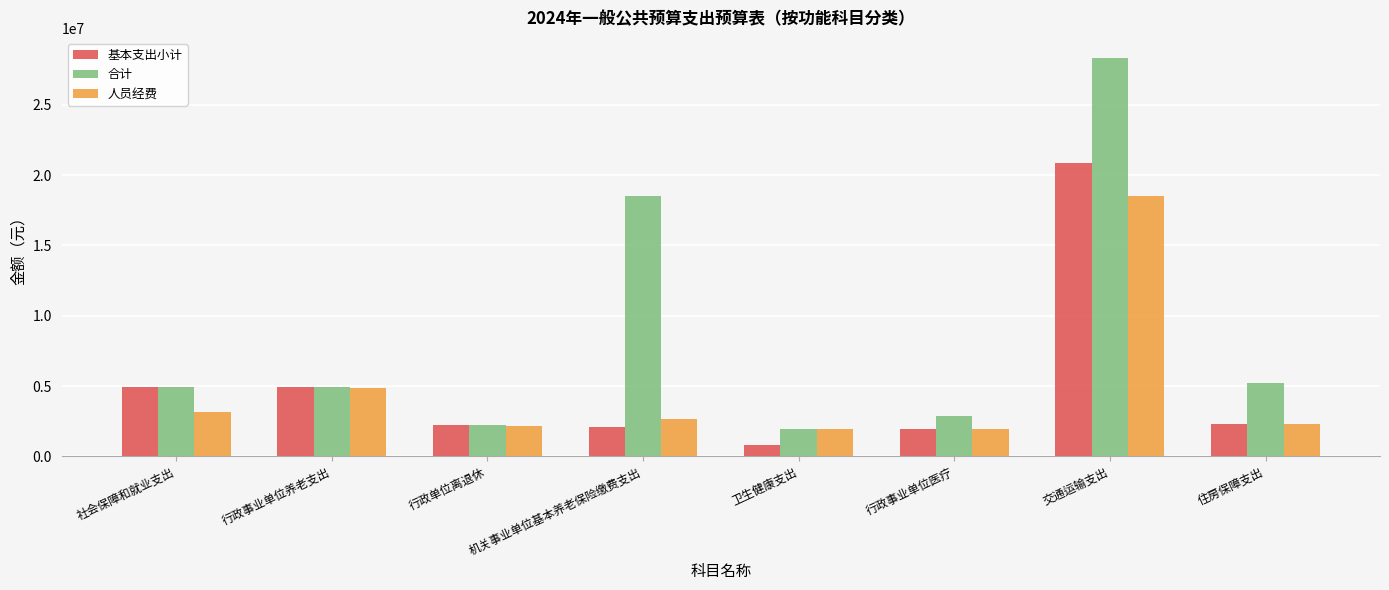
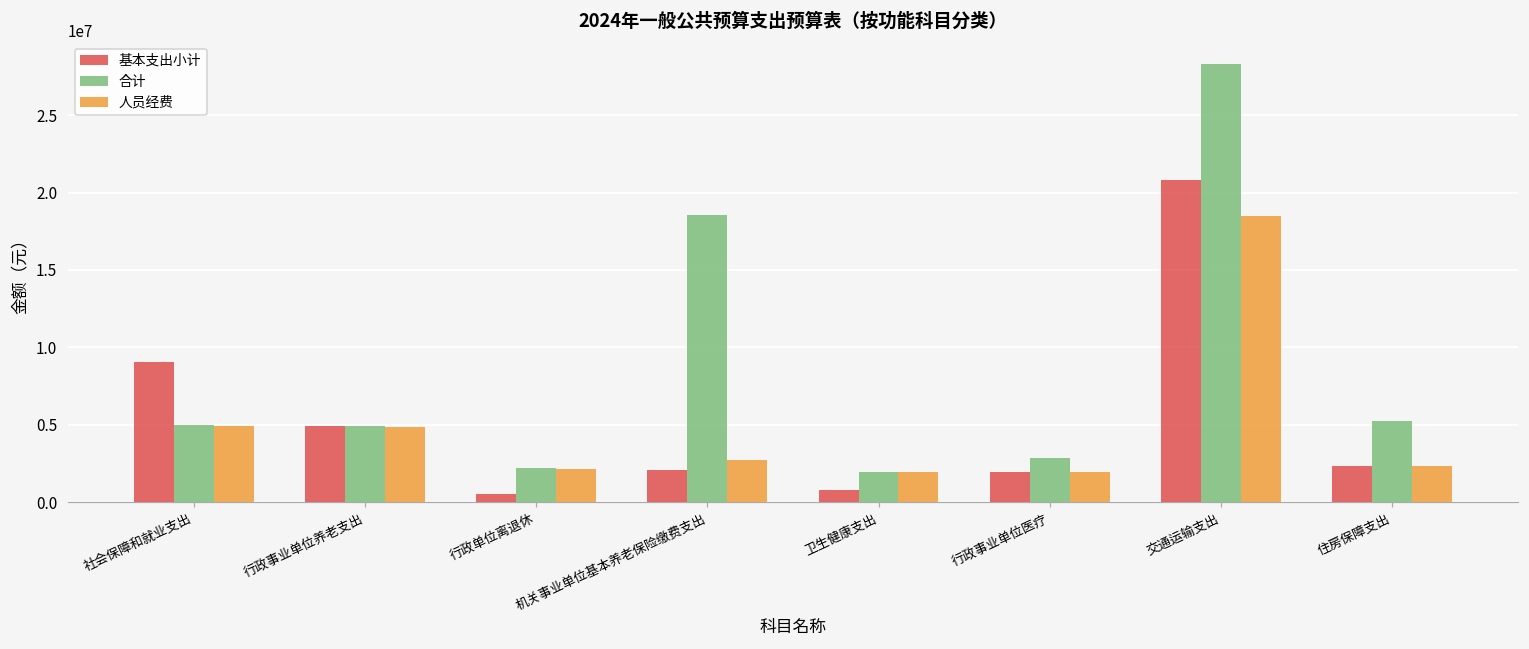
  {
    "基本支出小计": {
-     "社会保障和就业支出": 5000000,
+     "社会保障和就业支出": 9000000,
      "行政事业单位养老支出": 4900000,
-     "行政单位离退休": 2200000,
+     "行政单位离退休": 500000,
      "机关事业单位基本养老保险缴费支出": 2100000,
      "卫生健康支出": 800000,
      "行政事业单位医疗": 2000000,
      "交通运输支出": 20800000,
      "住房保障支出": 2300000
    },
    "合计": {
      "社会保障和就业支出": 5000000,
      "行政事业单位养老支出": 4900000,
      "行政单位离退休": 2200000,
      "机关事业单位基本养老保险缴费支出": 18500000,
      "卫生健康支出": 2000000,
      "行政事业单位医疗": 2800000,
      "交通运输支出": 28300000,
      "住房保障支出": 5300000
    },
    "人员经费": {
-     "社会保障和就业支出": 3200000,
+     "社会保障和就业支出": 4900000,
      "行政事业单位养老支出": 4900000,
      "行政单位离退休": 2200000,
      "机关事业单位基本养老保险缴费支出": 2700000,
      "卫生健康支出": 2000000,
      "行政事业单位医疗": 2000000,
      "交通运输支出": 18500000,
      "住房保障支出": 2300000
    }
  }
